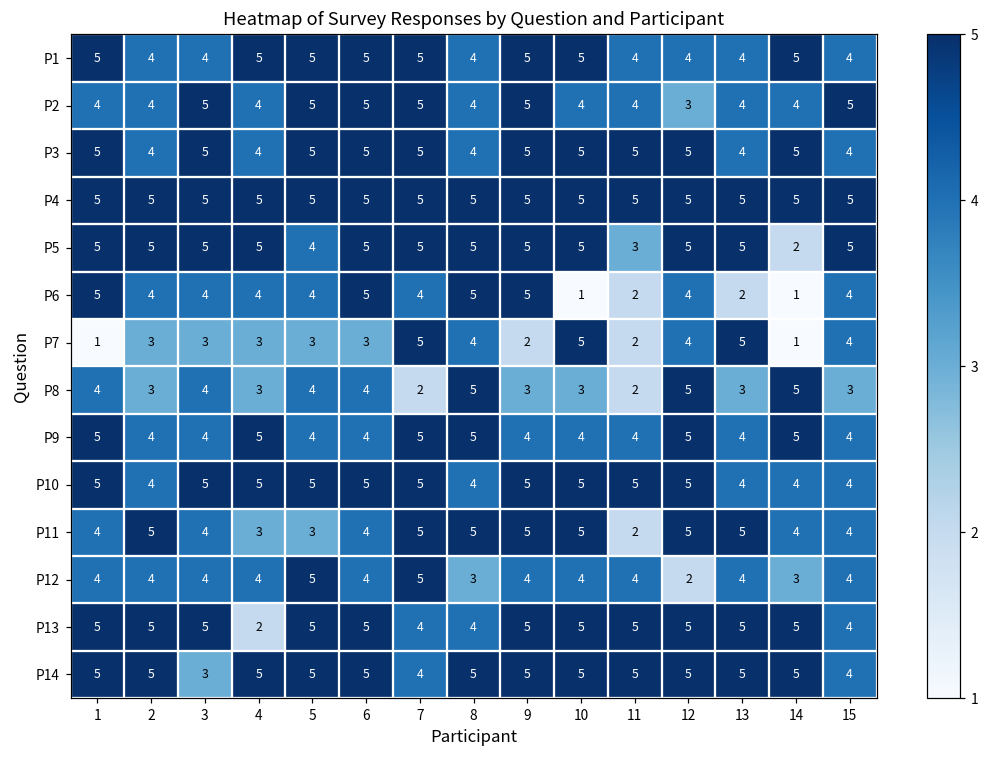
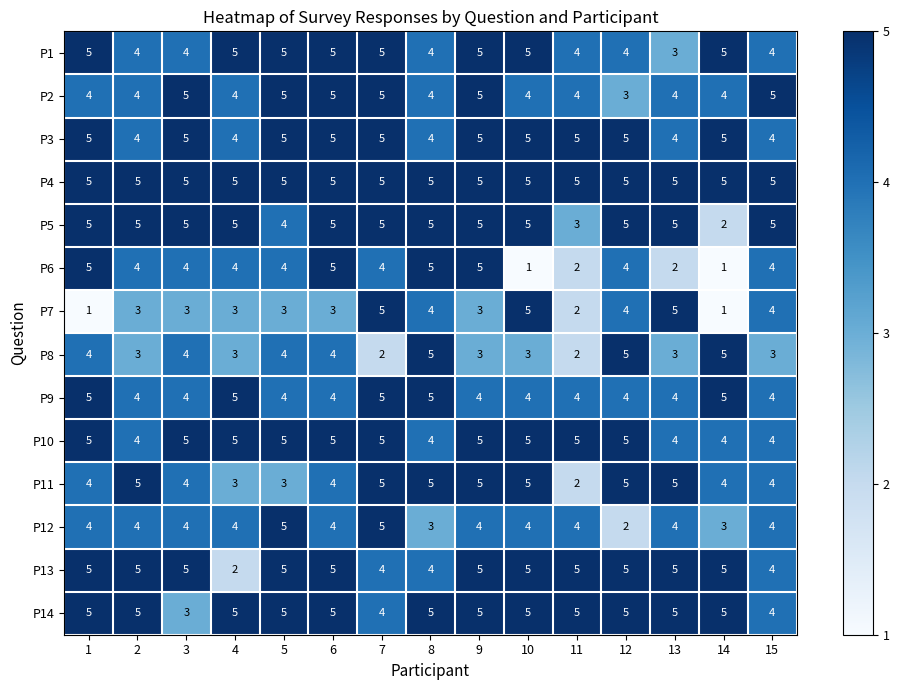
  {
    "P1": {
      "1": 5,
      "2": 4,
      "3": 4,
      "4": 5,
      "5": 5,
      "6": 5,
      "7": 5,
      "8": 4,
      "9": 5,
      "10": 5,
      "11": 4,
      "12": 4,
-     "13": 4,
+     "13": 3,
      "14": 5,
      "15": 4
    },
    "P7": {
      "1": 1,
      "2": 3,
      "3": 3,
      "4": 3,
      "5": 3,
      "6": 3,
      "7": 5,
      "8": 4,
-     "9": 2,
+     "9": 3,
      "10": 5,
      "11": 2,
      "12": 4,
      "13": 5,
      "14": 1,
      "15": 4
    },
    "P9": {
      "1": 5,
      "2": 4,
      "3": 4,
      "4": 5,
      "5": 4,
      "6": 4,
      "7": 5,
      "8": 5,
      "9": 4,
      "10": 4,
      "11": 4,
-     "12": 5,
+     "12": 4,
      "13": 4,
      "14": 5,
      "15": 4
    }
  }
